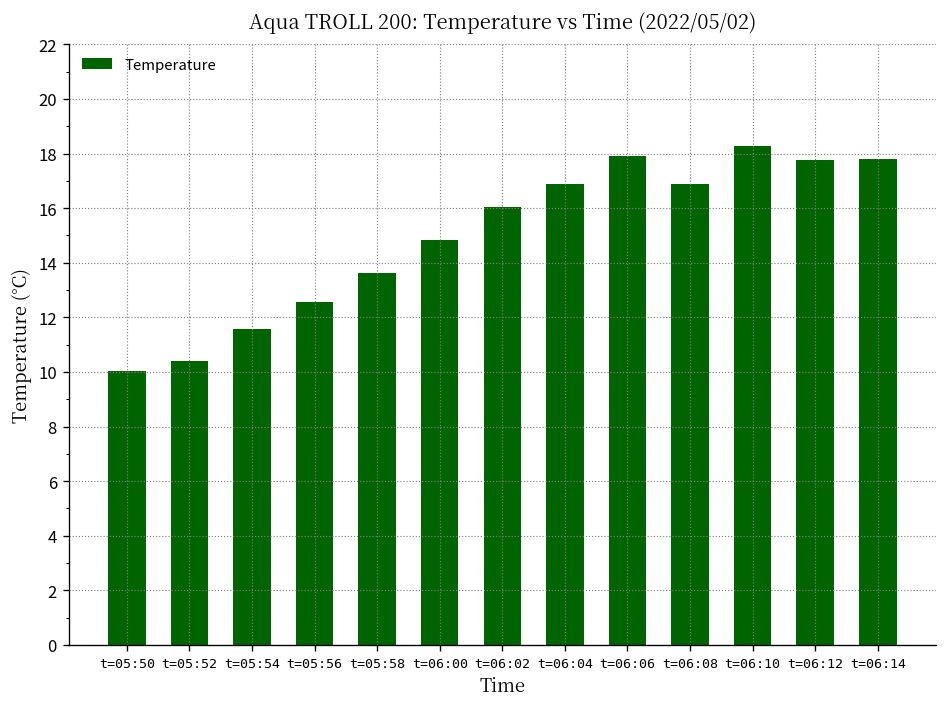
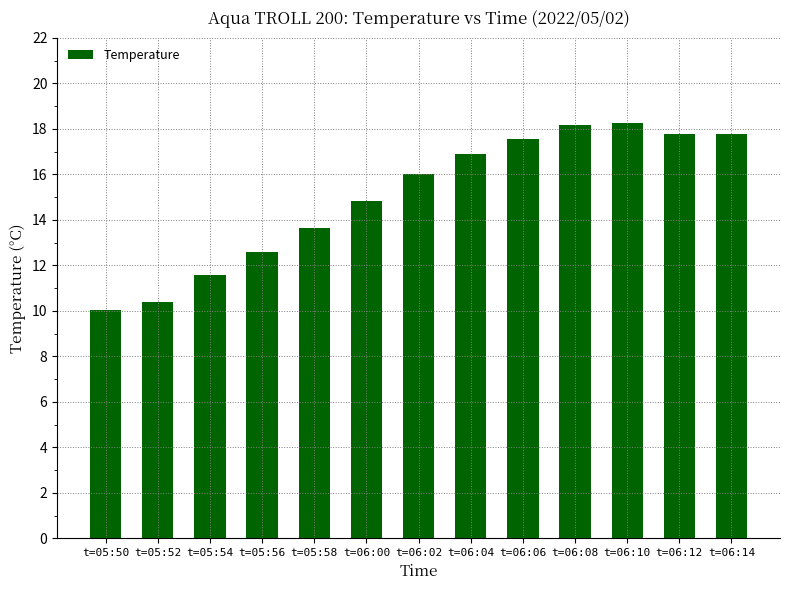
  {
    "t=05:50": 10.0,
    "t=05:52": 10.4,
    "t=05:54": 11.6,
    "t=05:56": 12.6,
    "t=05:58": 13.6,
    "t=06:00": 14.8,
    "t=06:02": 16.0,
    "t=06:04": 16.9,
-   "t=06:06": 17.9,
-   "t=06:08": 16.9,
+   "t=06:06": 17.6,
+   "t=06:08": 18.2,
    "t=06:10": 18.3,
    "t=06:12": 17.8,
    "t=06:14": 17.8
  }
